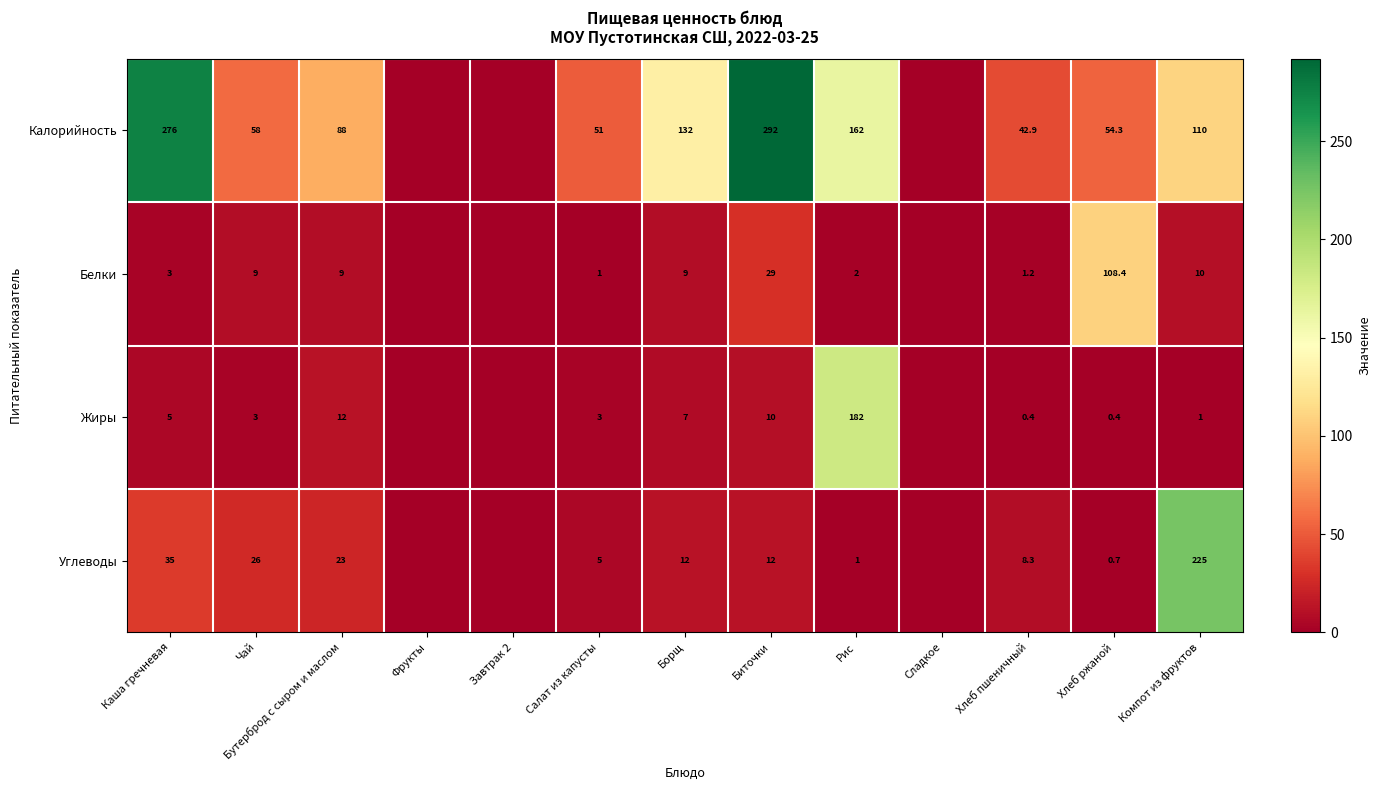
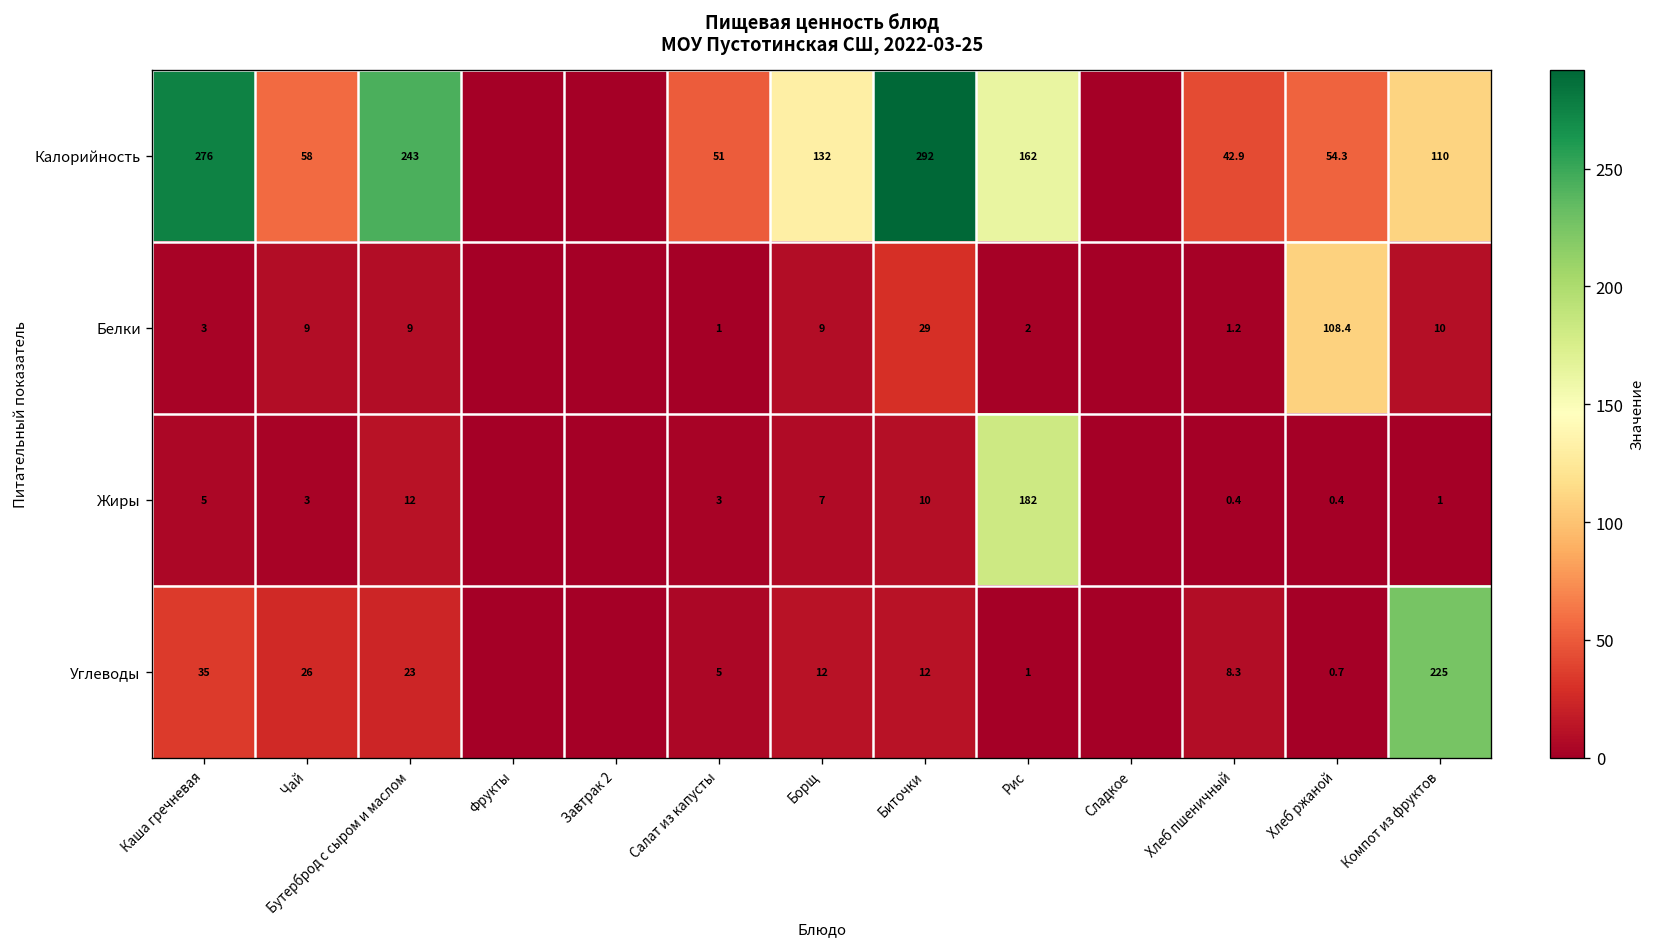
  {
    "Калорийность": {
      "Каша гречневая": 276,
      "Чай": 58,
-     "Бутерброд с сыром и маслом": 88,
+     "Бутерброд с сыром и маслом": 243,
      "Салат из капусты": 51,
      "Борщ": 132,
      "Биточки": 292,
      "Рис": 162,
      "Хлеб пшеничный": 42.9,
      "Хлеб ржаной": 54.3,
      "Компот из фруктов": 110
    },
    "Белки": {
      "Каша гречневая": 3,
      "Чай": 9,
      "Бутерброд с сыром и маслом": 9,
      "Салат из капусты": 1,
      "Борщ": 9,
      "Биточки": 29,
      "Рис": 2,
      "Хлеб пшеничный": 1.2,
      "Хлеб ржаной": 108.4,
      "Компот из фруктов": 10
    },
    "Жиры": {
      "Каша гречневая": 5,
      "Чай": 3,
      "Бутерброд с сыром и маслом": 12,
      "Салат из капусты": 3,
      "Борщ": 7,
      "Биточки": 10,
      "Рис": 182,
      "Хлеб пшеничный": 0.4,
      "Хлеб ржаной": 0.4,
      "Компот из фруктов": 1
    },
    "Углеводы": {
      "Каша гречневая": 35,
      "Чай": 26,
      "Бутерброд с сыром и маслом": 23,
      "Салат из капусты": 5,
      "Борщ": 12,
      "Биточки": 12,
      "Рис": 1,
      "Хлеб пшеничный": 8.3,
      "Хлеб ржаной": 0.7,
      "Компот из фруктов": 225
    }
  }
